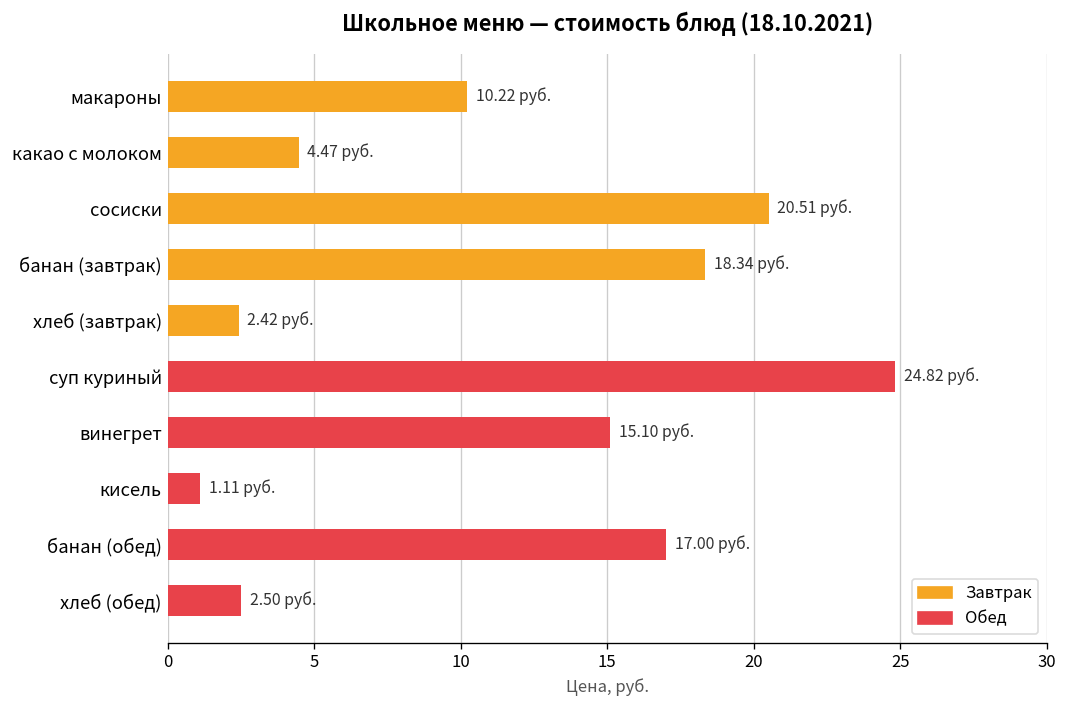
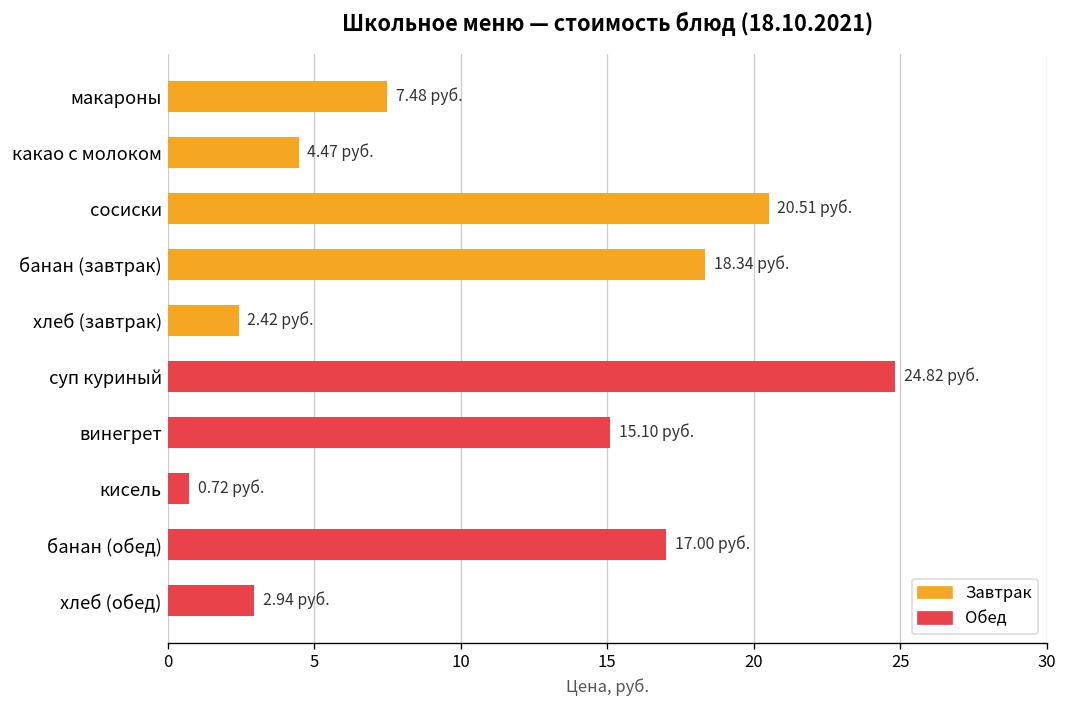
  {
-   "макароны": 10.22,
+   "макароны": 7.48,
    "какао с молоком": 4.47,
    "сосиски": 20.51,
    "банан (завтрак)": 18.34,
    "хлеб (завтрак)": 2.42,
    "суп куриный": 24.82,
    "винегрет": 15.10,
-   "кисель": 1.11,
+   "кисель": 0.72,
    "банан (обед)": 17.00,
-   "хлеб (обед)": 2.50
+   "хлеб (обед)": 2.94
  }
